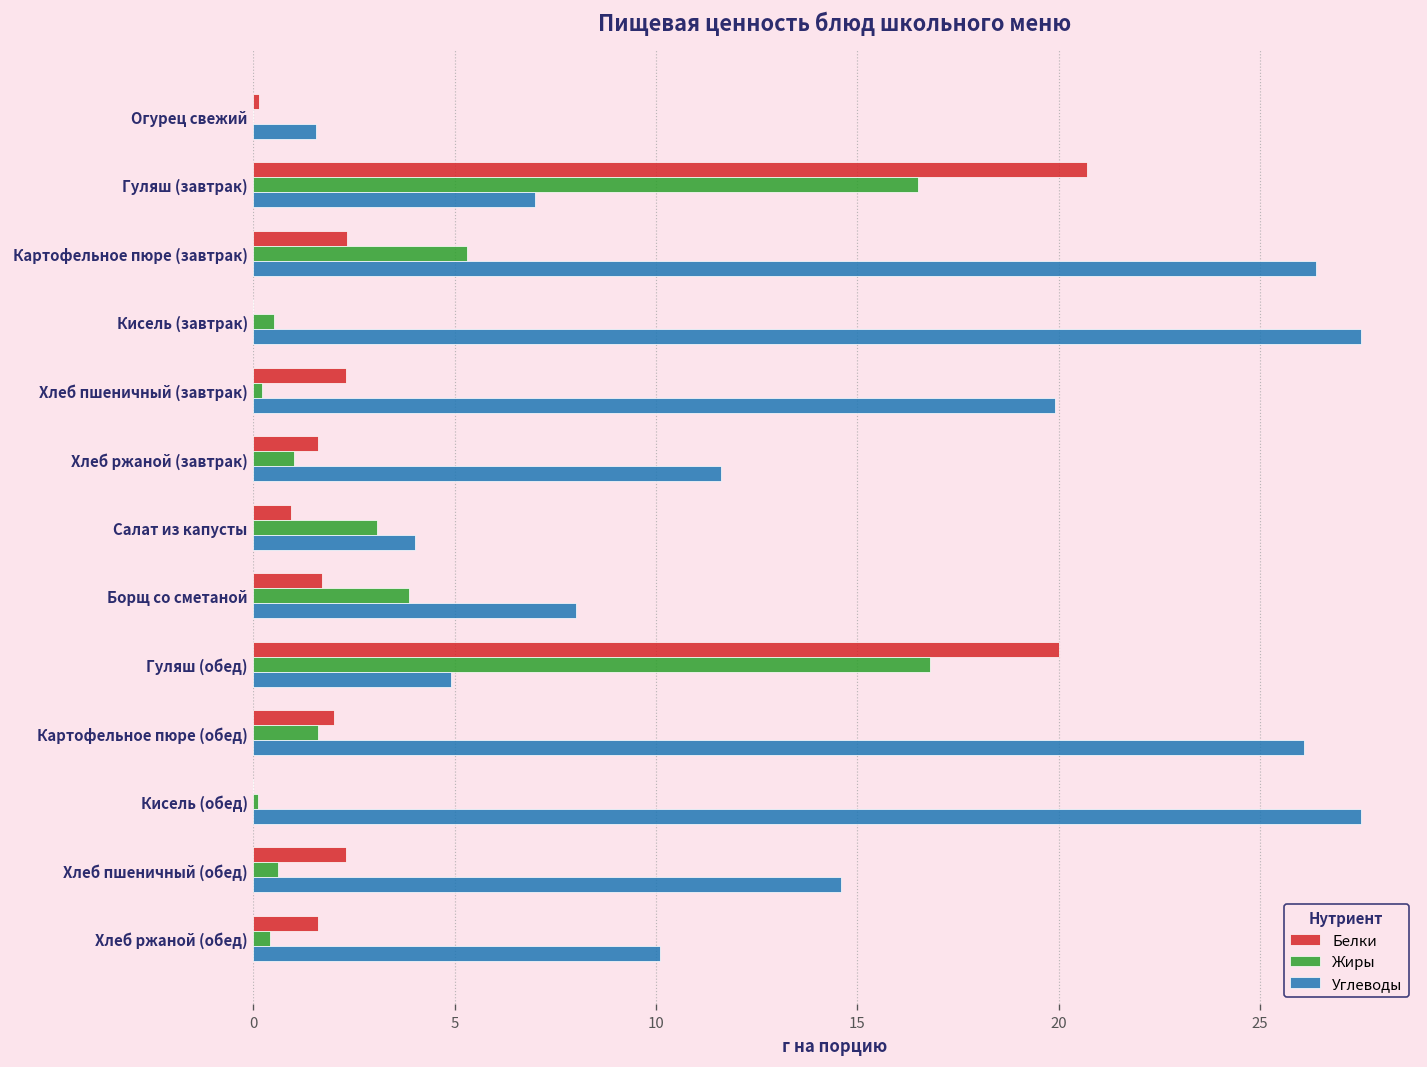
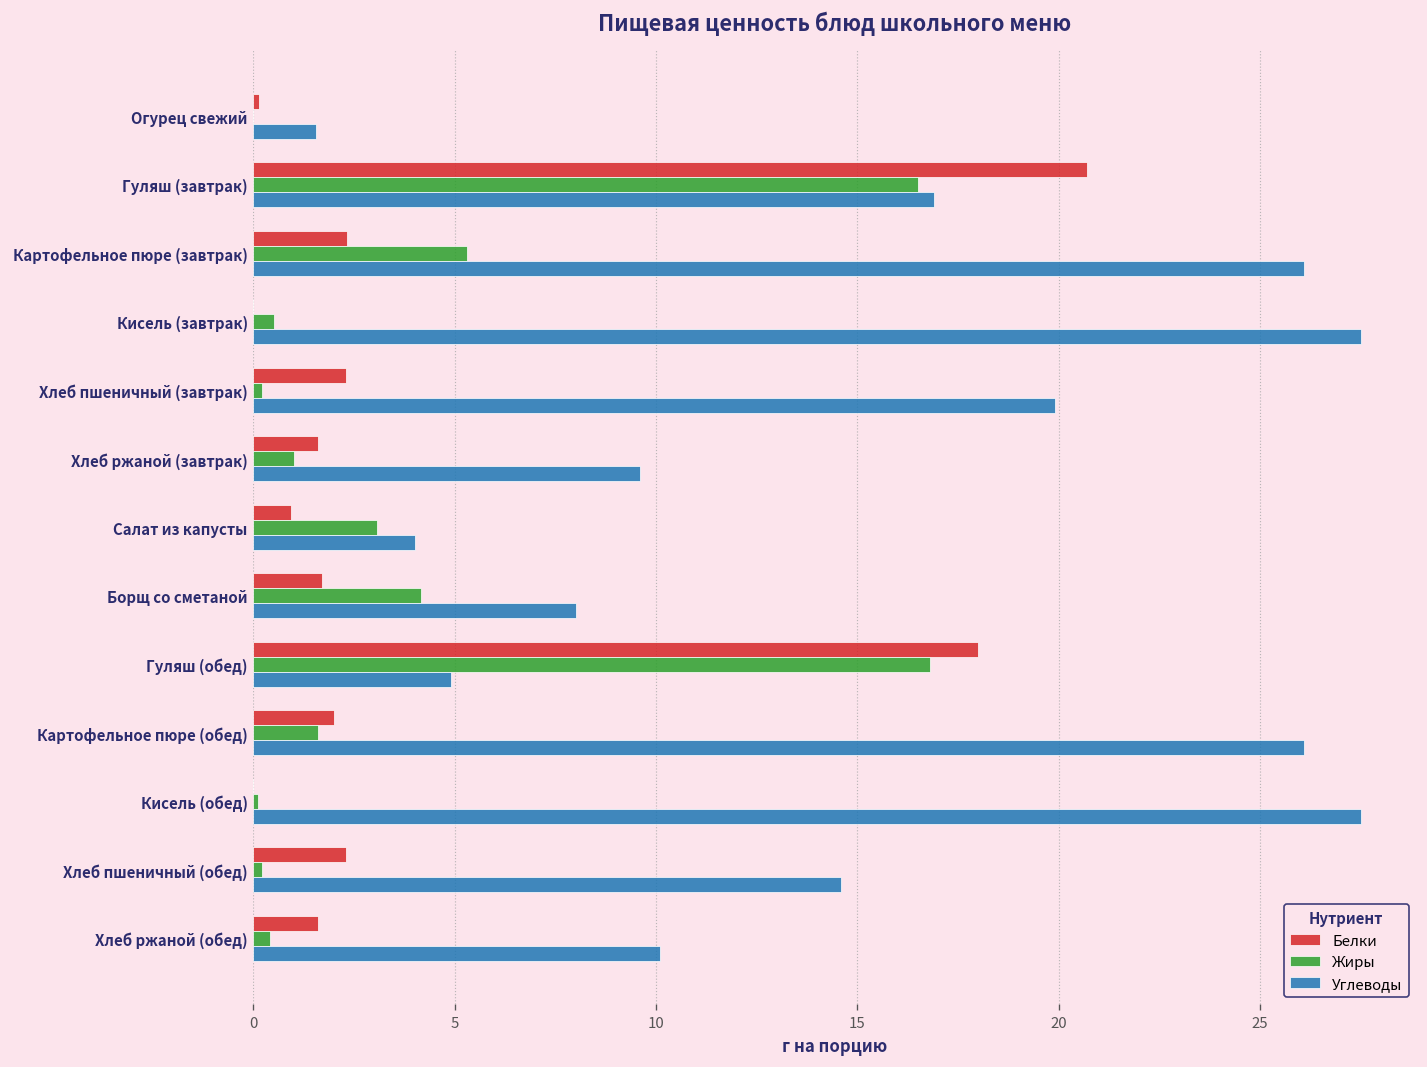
  {
    "Белки": {
      "Огурец свежий": 0.1,
      "Гуляш (завтрак)": 20.7,
      "Картофельное пюре (завтрак)": 2.3,
      "Кисель (завтрак)": 0,
      "Хлеб пшеничный (завтрак)": 2.3,
      "Хлеб ржаной (завтрак)": 1.6,
      "Салат из капусты": 1,
      "Борщ со сметаной": 1.7,
-     "Гуляш (обед)": 20,
+     "Гуляш (обед)": 18,
      "Картофельное пюре (обед)": 2,
      "Кисель (обед)": 0,
      "Хлеб пшеничный (обед)": 2.3,
      "Хлеб ржаной (обед)": 1.6
    },
    "Жиры": {
      "Огурец свежий": 0.0,
      "Гуляш (завтрак)": 16.5,
      "Картофельное пюре (завтрак)": 5.3,
      "Кисель (завтрак)": 0.5,
      "Хлеб пшеничный (завтрак)": 0.2,
      "Хлеб ржаной (завтрак)": 1.0,
      "Салат из капусты": 3.1,
-     "Борщ со сметаной": 3.9,
+     "Борщ со сметаной": 4.2,
      "Гуляш (обед)": 16.8,
      "Картофельное пюре (обед)": 1.6,
      "Кисель (обед)": 0.1,
-     "Хлеб пшеничный (обед)": 0.6,
+     "Хлеб пшеничный (обед)": 0.2,
      "Хлеб ржаной (обед)": 0.4
    },
    "Углеводы": {
      "Огурец свежий": 1.6,
-     "Гуляш (завтрак)": 7.0,
-     "Картофельное пюре (завтрак)": 26.4,
+     "Гуляш (завтрак)": 16.9,
+     "Картофельное пюре (завтрак)": 26.1,
      "Кисель (завтрак)": 27.5,
      "Хлеб пшеничный (завтрак)": 19.9,
-     "Хлеб ржаной (завтрак)": 11.6,
+     "Хлеб ржаной (завтрак)": 9.6,
      "Салат из капусты": 4.0,
      "Борщ со сметаной": 8.0,
      "Гуляш (обед)": 4.9,
      "Картофельное пюре (обед)": 26.1,
      "Кисель (обед)": 27.5,
      "Хлеб пшеничный (обед)": 14.6,
      "Хлеб ржаной (обед)": 10.1
    }
  }
